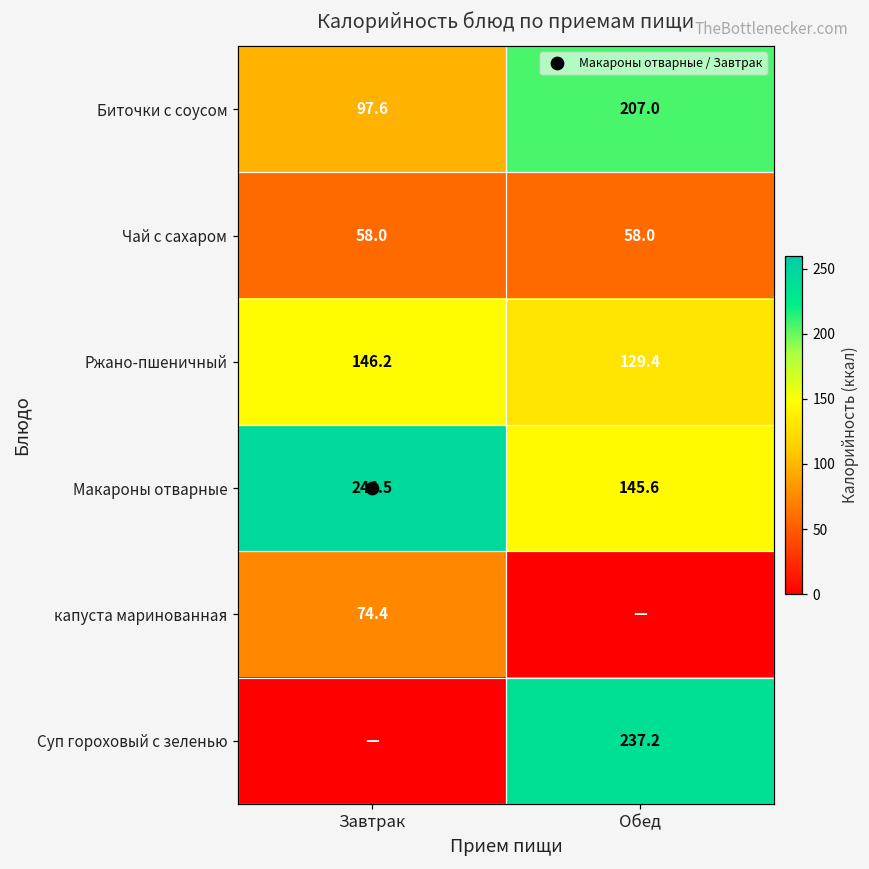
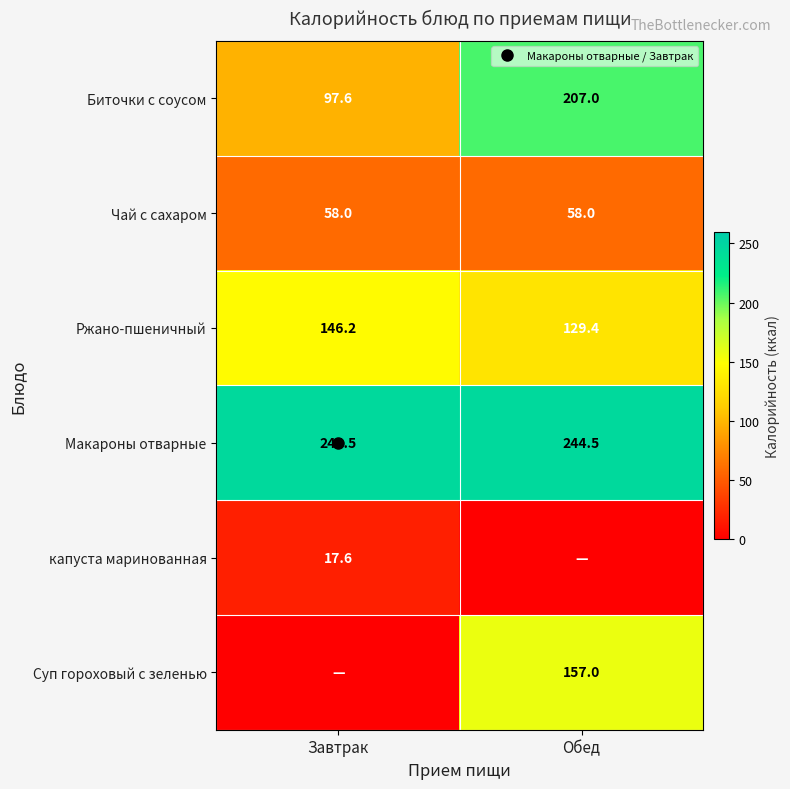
  {
    "Биточки с соусом": {
      "Завтрак": 97.6,
      "Обед": 207.0
    },
    "Чай с сахаром": {
      "Завтрак": 58.0,
      "Обед": 58.0
    },
    "Ржано-пшеничный": {
      "Завтрак": 146.2,
      "Обед": 129.4
    },
    "Макароны отварные": {
-     "Обед": 145.6
+     "Обед": 244.5
    },
    "капуста маринованная": {
-     "Завтрак": 74.4
+     "Завтрак": 17.6
    },
    "Суп гороховый с зеленью": {
-     "Обед": 237.2
+     "Обед": 157.0
    }
  }
